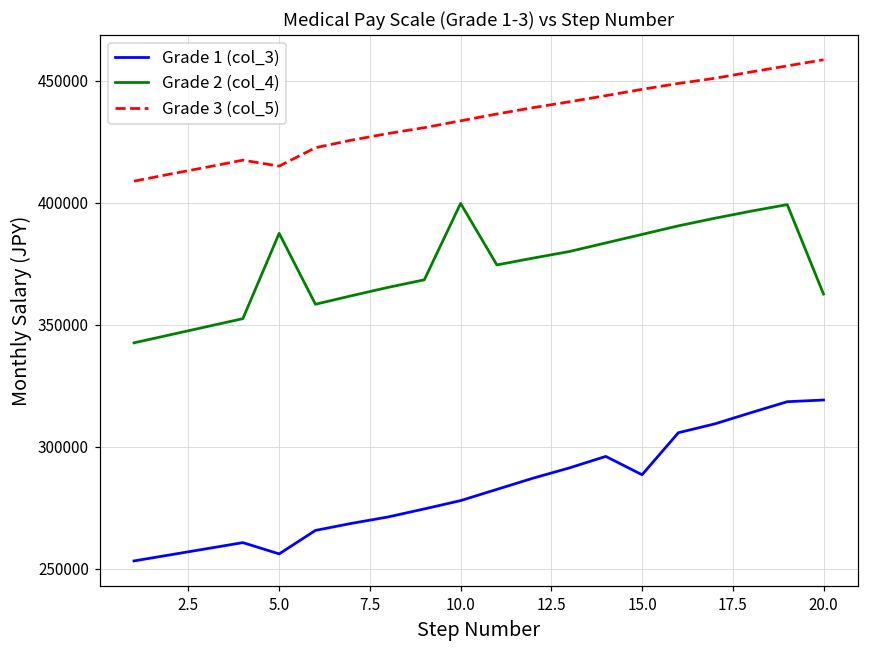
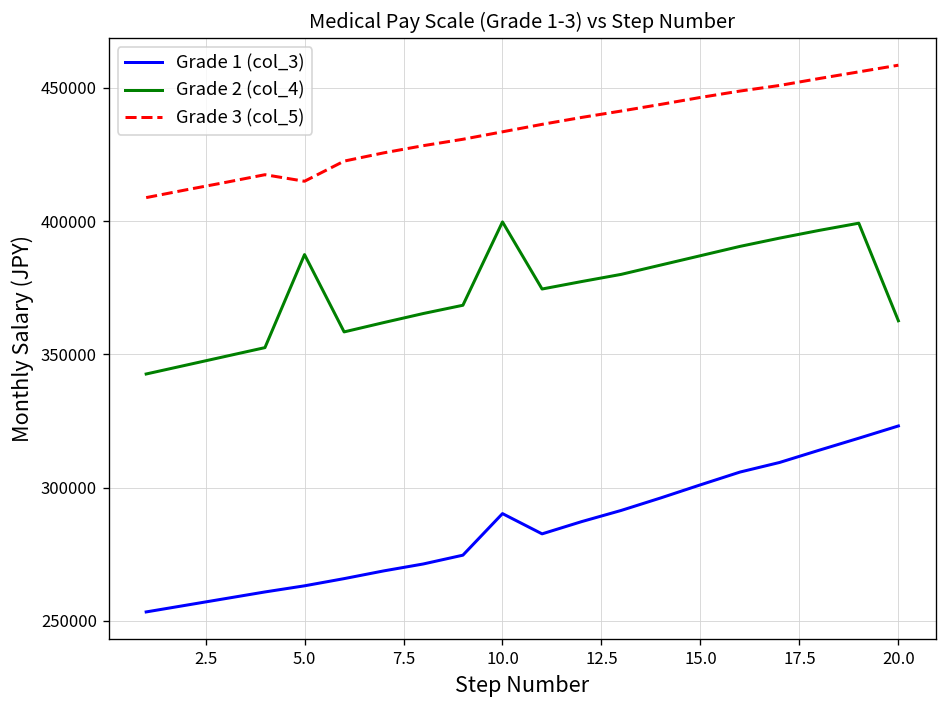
  {
    "Grade 1 (col_3)": {
-     "5.0": 256000,
-     "10.0": 278000,
-     "15.0": 289000,
-     "20.0": 319000
+     "5.0": 263000,
+     "10.0": 290000,
+     "15.0": 301000,
+     "20.0": 323000
    },
    "Grade 2 (col_4)": {
      "5.0": 387000,
      "10.0": 400000,
      "15.0": 387000,
      "20.0": 363000
    },
    "Grade 3 (col_5)": {
      "5.0": 415000,
      "10.0": 434000,
      "15.0": 446000,
      "20.0": 459000
    }
  }
